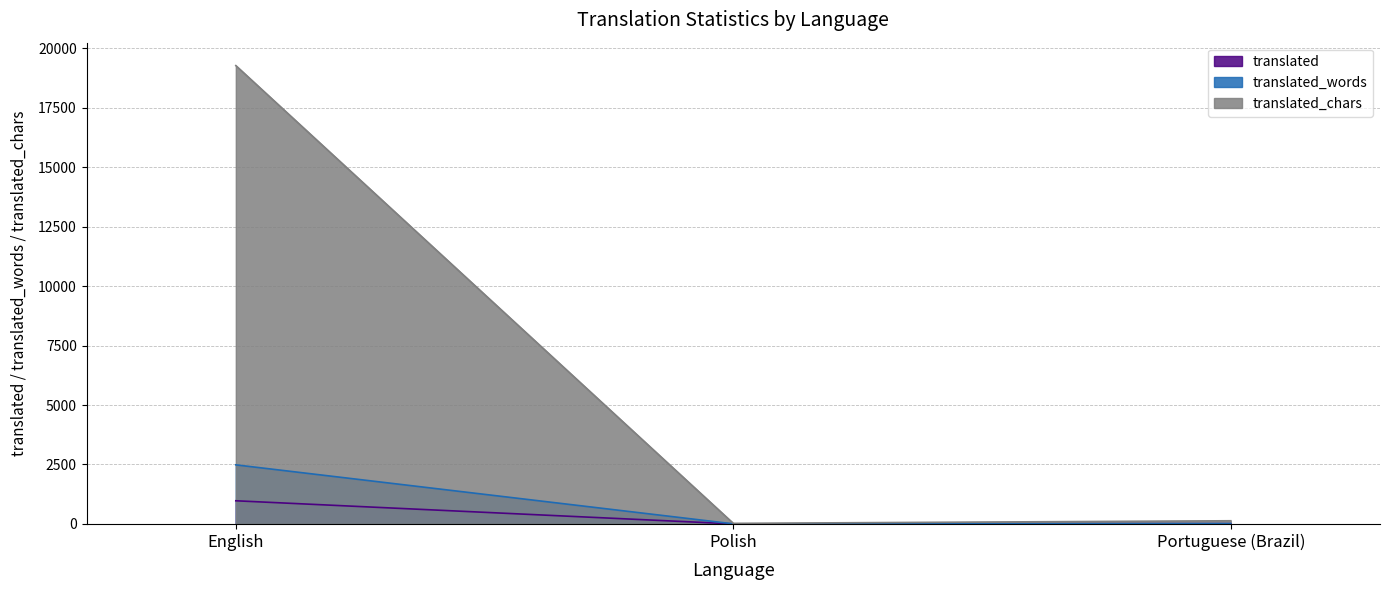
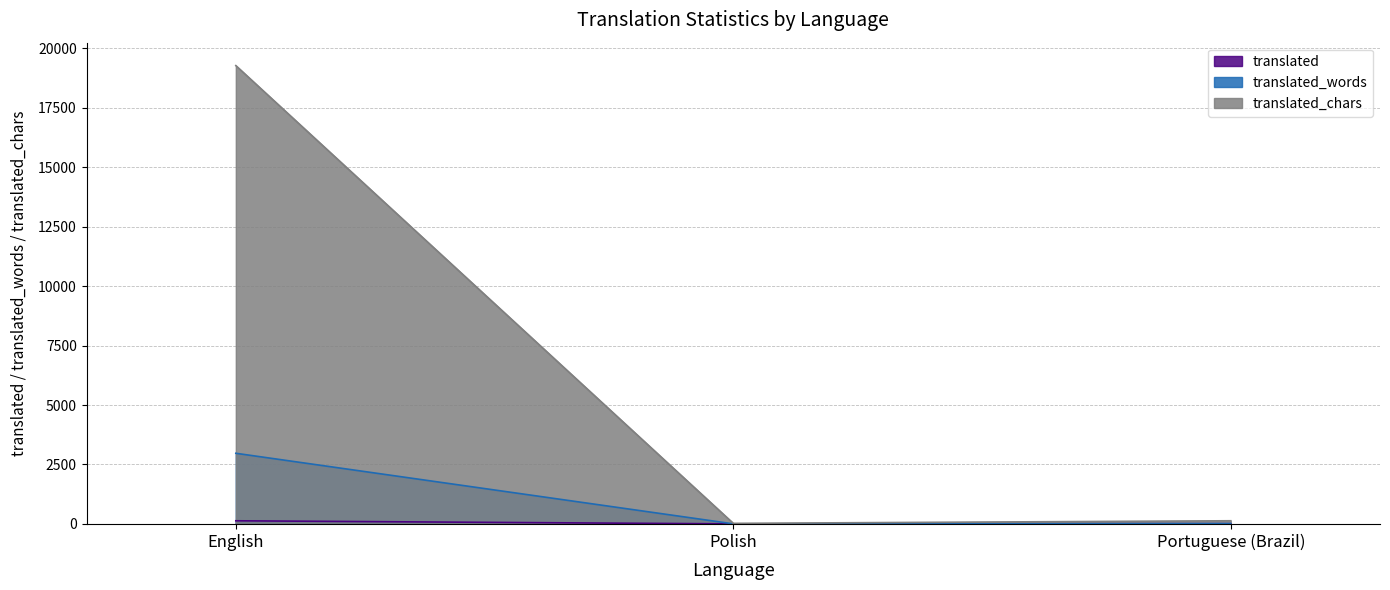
  {
    "translated": {
-     "English": 1000
+     "English": 100
    },
    "translated_words": {
-     "English": 2500
+     "English": 3000
    },
    "translated_chars": {
      "English": 19300,
      "Portuguese (Brazil)": 100
    }
  }
